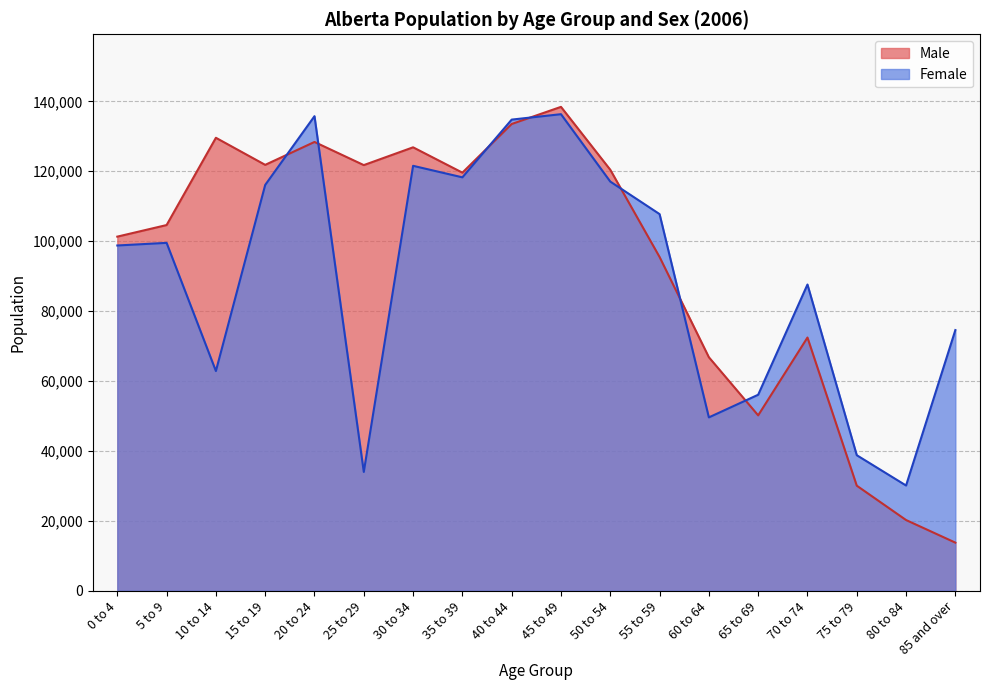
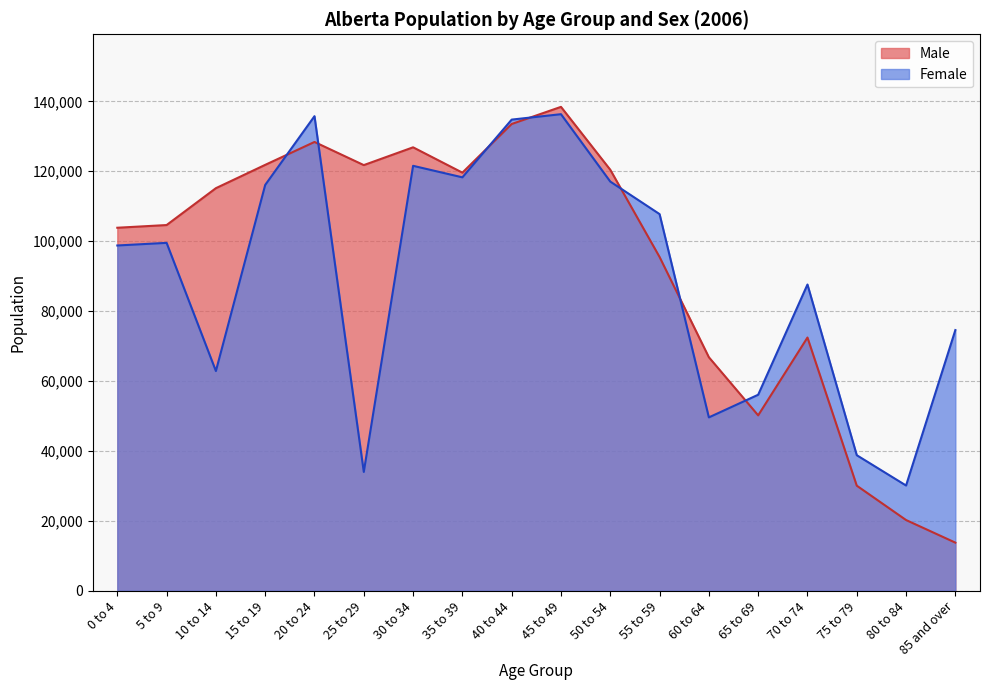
  {
    "Male": {
-     "0 to 4": "101,000",
+     "0 to 4": "104,000",
      "5 to 9": "105,000",
-     "10 to 14": "130,000",
+     "10 to 14": "115,000",
      "15 to 19": "122,000",
      "20 to 24": "128,000",
      "25 to 29": "122,000",
      "30 to 34": "127,000",
      "35 to 39": "120,000",
      "40 to 44": "134,000",
      "45 to 49": "138,000",
      "50 to 54": "120,000",
      "55 to 59": "95,000",
      "60 to 64": "67,000",
      "65 to 69": "50,000",
      "70 to 74": "72,000",
      "75 to 79": "30,000",
      "80 to 84": "20,000",
      "85 and over": "14,000"
    },
    "Female": {
      "0 to 4": "99,000",
      "5 to 9": "100,000",
      "10 to 14": "63,000",
      "15 to 19": "116,000",
      "20 to 24": "136,000",
      "25 to 29": "34,000",
      "30 to 34": "122,000",
      "35 to 39": "118,000",
      "40 to 44": "135,000",
      "45 to 49": "136,000",
      "50 to 54": "117,000",
      "55 to 59": "108,000",
      "60 to 64": "50,000",
      "65 to 69": "56,000",
      "70 to 74": "88,000",
      "75 to 79": "39,000",
      "80 to 84": "30,000",
      "85 and over": "75,000"
    }
  }
